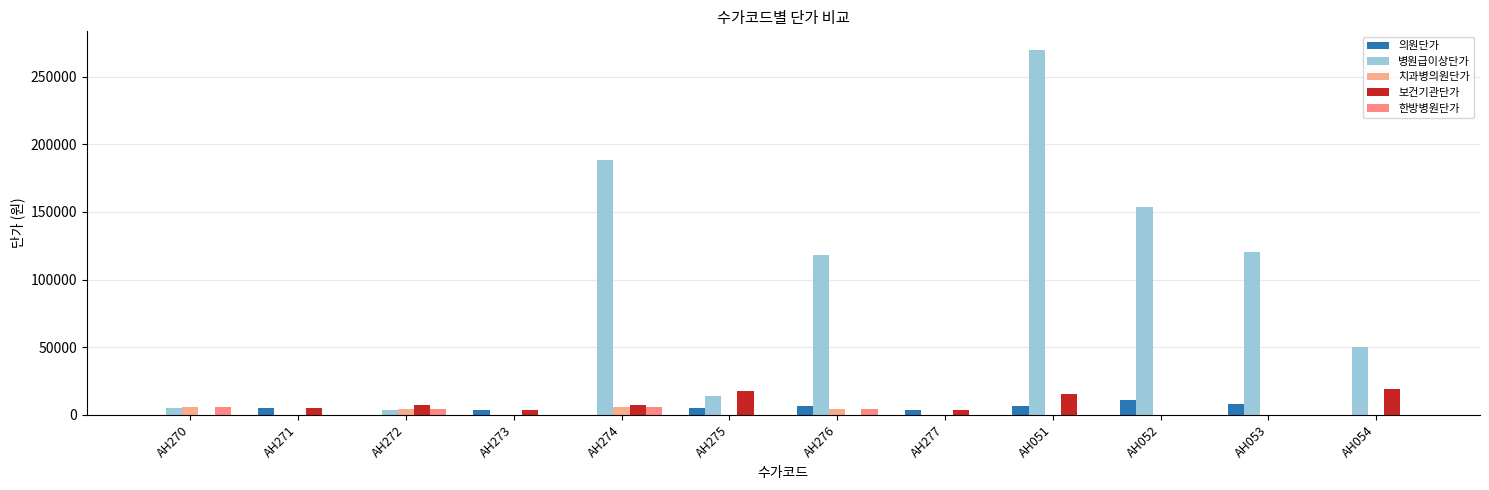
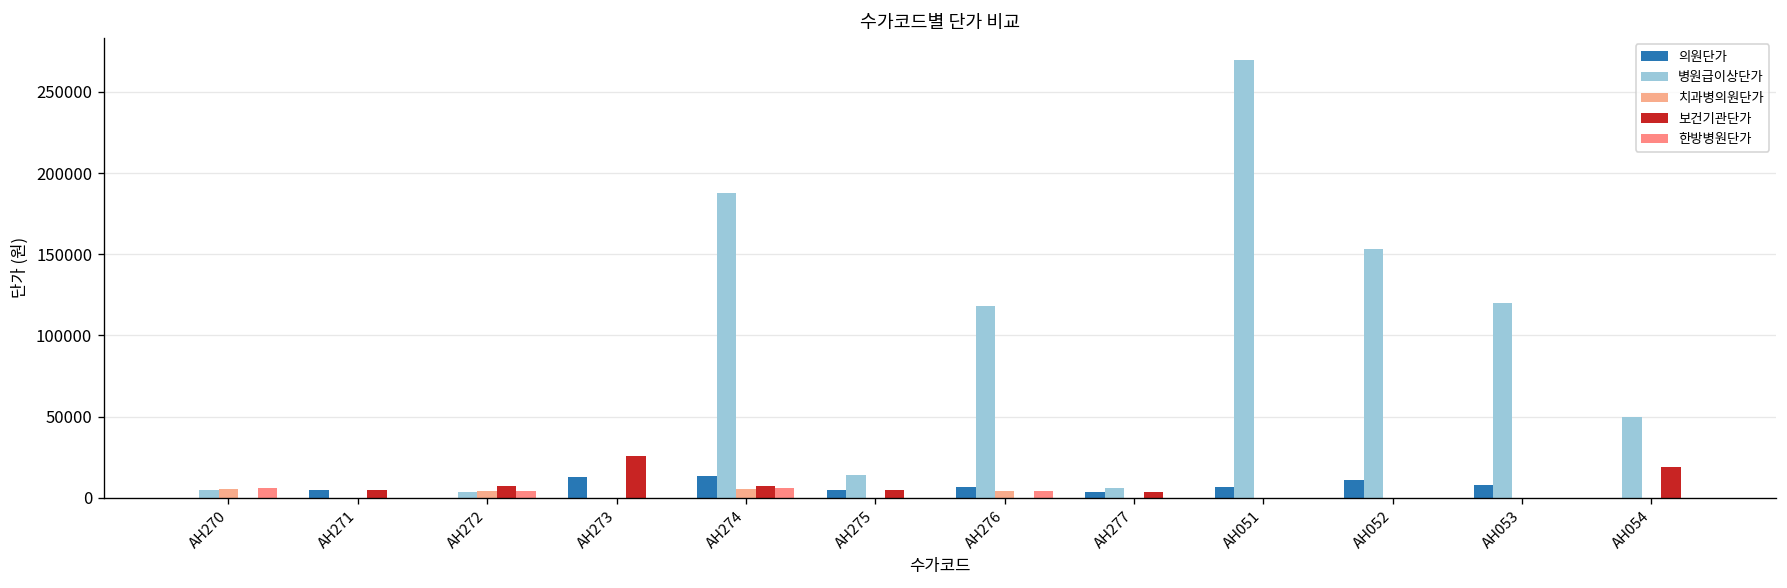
  {
    "의원단가": {
      "AH270": 0,
      "AH271": 5000,
      "AH272": 0,
-     "AH273": 4000,
-     "AH274": 0,
+     "AH273": 13000,
+     "AH274": 13000,
      "AH275": 5000,
      "AH276": 7000,
      "AH277": 4000,
      "AH051": 7000,
      "AH052": 11000,
      "AH053": 8000,
      "AH054": 0
    },
    "병원급이상단가": {
      "AH270": 5000,
      "AH271": 0,
      "AH272": 4000,
      "AH273": 0,
      "AH274": 188000,
      "AH275": 14000,
      "AH276": 118000,
-     "AH277": 0,
+     "AH277": 6000,
      "AH051": 270000,
      "AH052": 153000,
      "AH053": 120000,
      "AH054": 50000
    },
    "보건기관단가": {
      "AH270": 0,
      "AH271": 5000,
      "AH272": 8000,
-     "AH273": 4000,
+     "AH273": 26000,
      "AH274": 7000,
-     "AH275": 18000,
+     "AH275": 5000,
      "AH276": 0,
      "AH277": 4000,
-     "AH051": 16000,
+     "AH051": 0,
      "AH052": 0,
      "AH053": 0,
      "AH054": 19000
    }
  }
